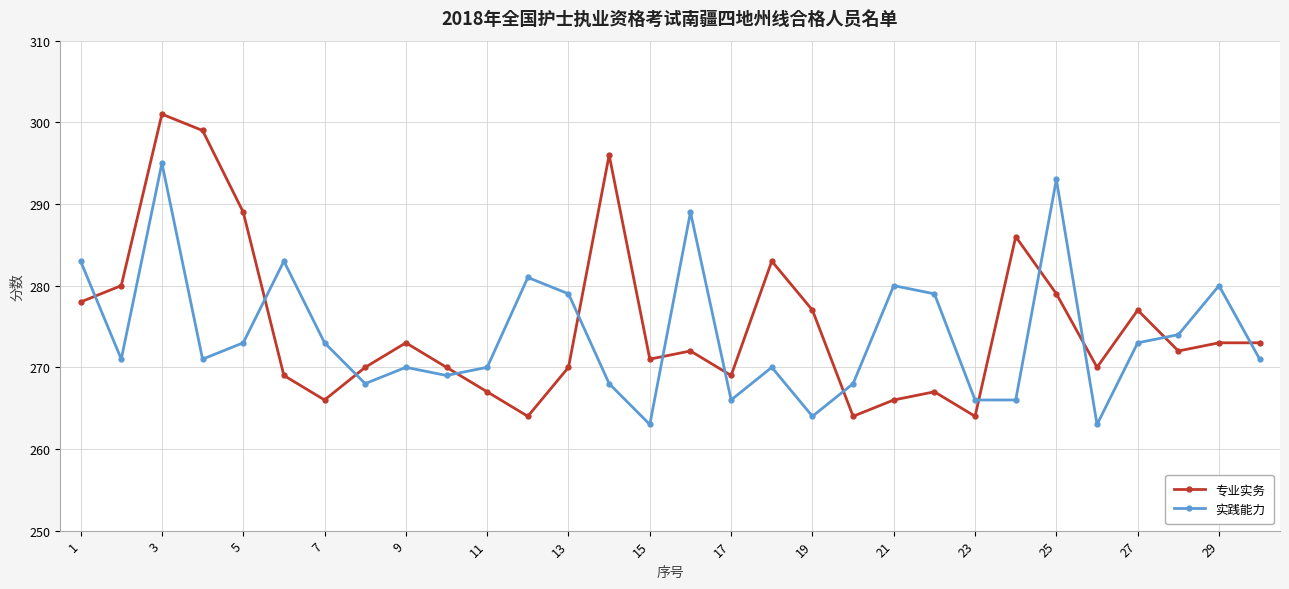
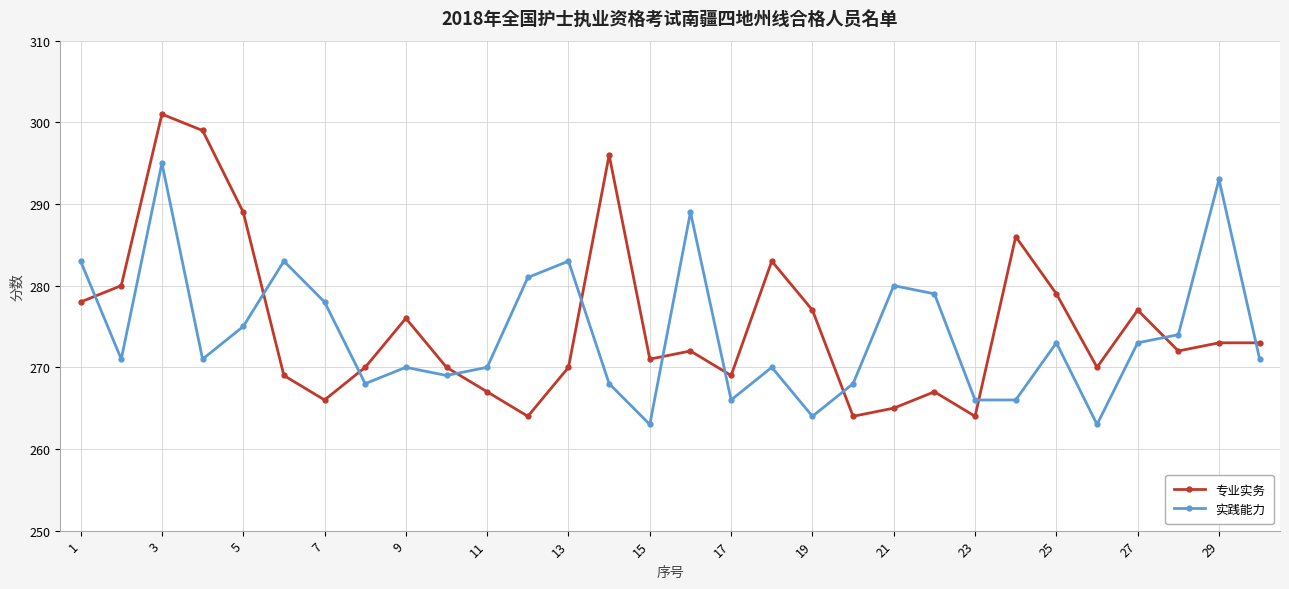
  {
    "专业实务": {
      "1": 278,
      "3": 301,
      "5": 289,
      "7": 266,
-     "9": 273,
+     "9": 276,
      "11": 267,
      "13": 270,
      "15": 271,
      "17": 269,
      "19": 277,
-     "21": 266,
+     "21": 265,
      "23": 264,
      "25": 279,
      "27": 277,
      "29": 273
    },
    "实践能力": {
      "1": 283,
      "3": 295,
-     "5": 273,
-     "7": 273,
+     "5": 275,
+     "7": 278,
      "9": 270,
      "11": 270,
-     "13": 279,
+     "13": 283,
      "15": 263,
      "17": 266,
      "19": 264,
      "21": 280,
      "23": 266,
-     "25": 293,
+     "25": 273,
      "27": 273,
-     "29": 280
+     "29": 293
    }
  }
